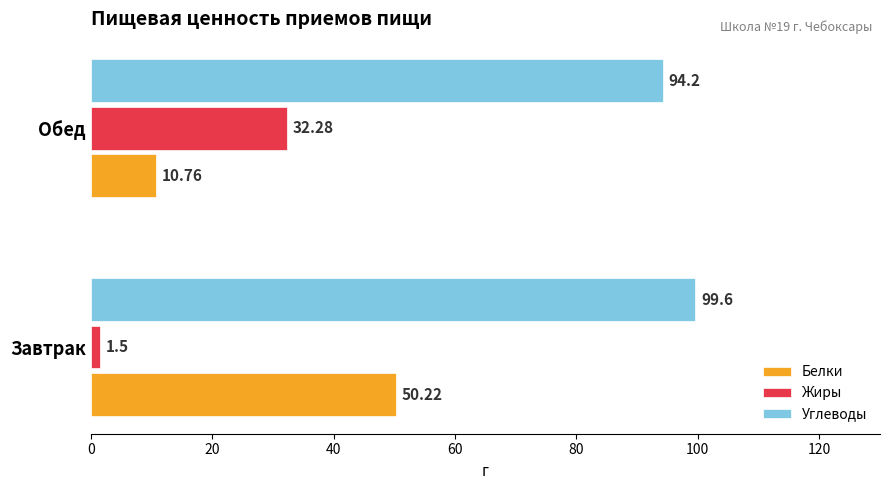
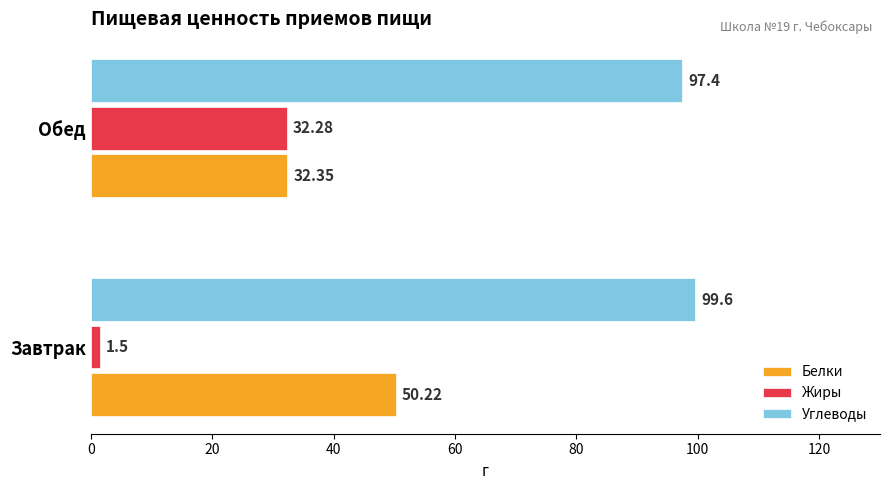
  {
    "Белки": {
-     "Обед": 10.76,
+     "Обед": 32.35,
      "Завтрак": 50.22
    },
    "Жиры": {
      "Обед": 32.28,
      "Завтрак": 1.5
    },
    "Углеводы": {
-     "Обед": 94.2,
+     "Обед": 97.4,
      "Завтрак": 99.6
    }
  }
